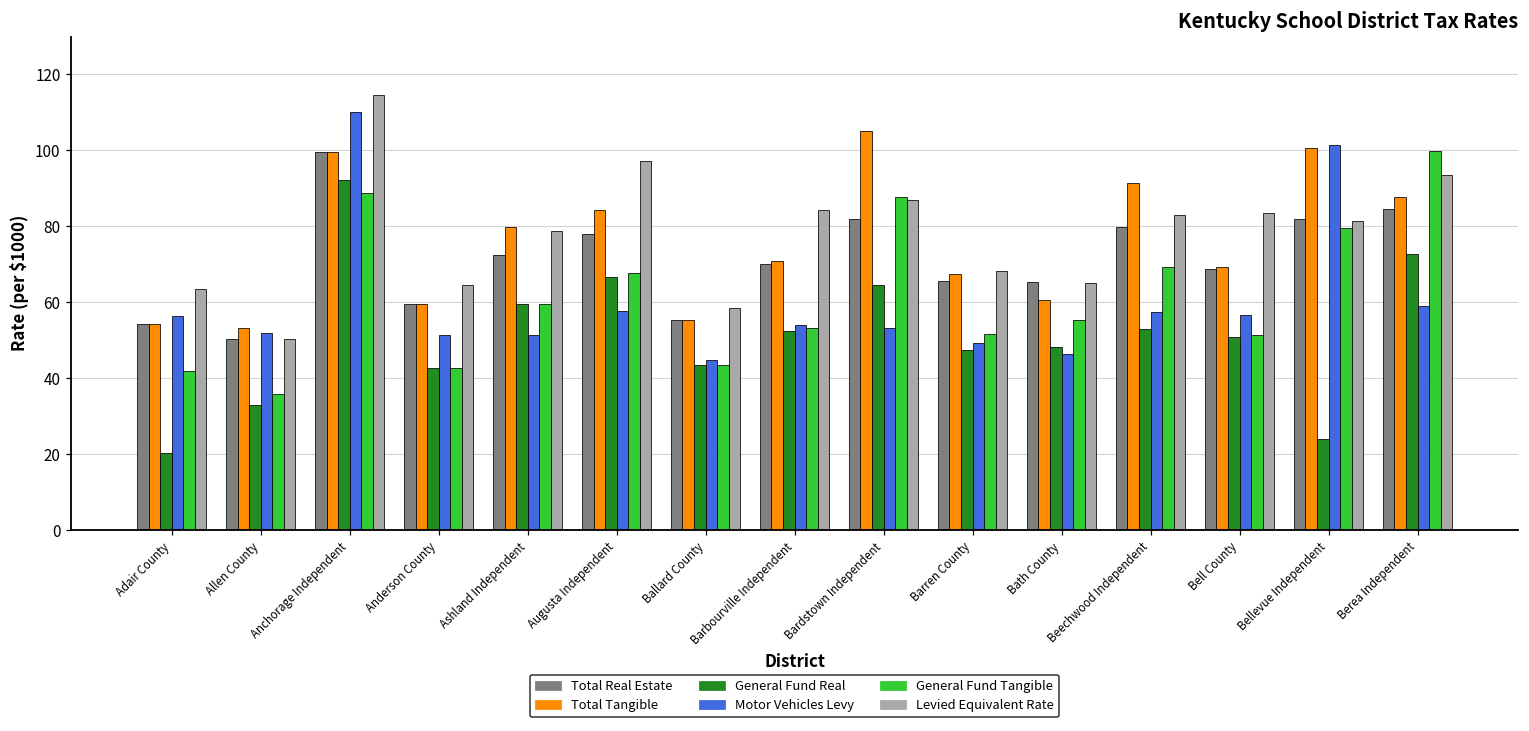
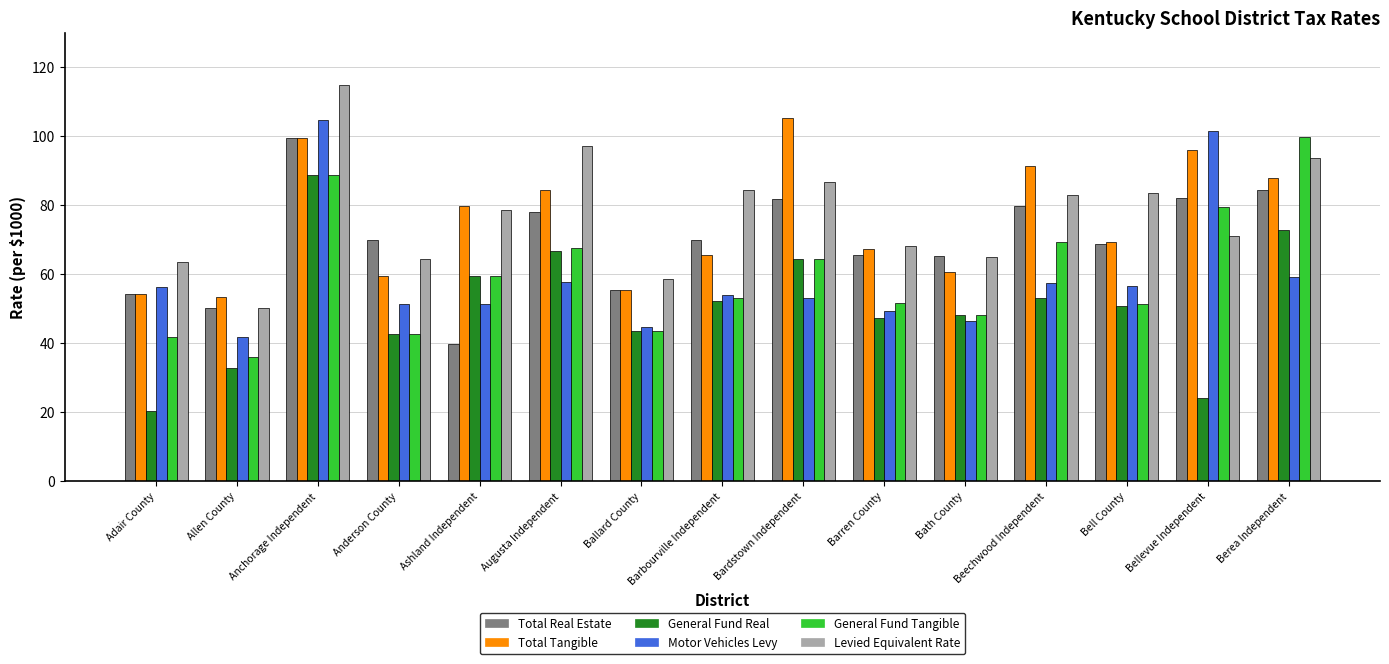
  {
    "Total Real Estate": {
      "Adair County": 54,
      "Allen County": 50,
      "Anchorage Independent": 100,
-     "Anderson County": 60,
-     "Ashland Independent": 73,
+     "Anderson County": 70,
+     "Ashland Independent": 40,
      "Augusta Independent": 78,
      "Ballard County": 55,
      "Barbourville Independent": 70,
      "Bardstown Independent": 82,
      "Barren County": 66,
      "Bath County": 65,
      "Beechwood Independent": 80,
      "Bell County": 69,
      "Bellevue Independent": 82,
      "Berea Independent": 85
    },
    "Total Tangible": {
      "Adair County": 54,
      "Allen County": 53,
      "Anchorage Independent": 100,
      "Anderson County": 60,
      "Ashland Independent": 80,
      "Augusta Independent": 84,
      "Ballard County": 55,
-     "Barbourville Independent": 71,
+     "Barbourville Independent": 66,
      "Bardstown Independent": 105,
      "Barren County": 67,
      "Bath County": 61,
      "Beechwood Independent": 91,
      "Bell County": 69,
-     "Bellevue Independent": 101,
+     "Bellevue Independent": 96,
      "Berea Independent": 88
    },
    "General Fund Real": {
      "Adair County": 20,
      "Allen County": 33,
-     "Anchorage Independent": 92,
+     "Anchorage Independent": 89,
      "Anderson County": 43,
      "Ashland Independent": 60,
      "Augusta Independent": 67,
      "Ballard County": 43,
      "Barbourville Independent": 52,
      "Bardstown Independent": 64,
      "Barren County": 47,
      "Bath County": 48,
      "Beechwood Independent": 53,
      "Bell County": 51,
      "Bellevue Independent": 24,
      "Berea Independent": 73
    },
    "Motor Vehicles Levy": {
      "Adair County": 56,
-     "Allen County": 52,
-     "Anchorage Independent": 110,
+     "Allen County": 42,
+     "Anchorage Independent": 105,
      "Anderson County": 51,
      "Ashland Independent": 51,
      "Augusta Independent": 58,
      "Ballard County": 45,
      "Barbourville Independent": 54,
      "Bardstown Independent": 53,
      "Barren County": 49,
      "Bath County": 46,
      "Beechwood Independent": 57,
      "Bell County": 57,
      "Bellevue Independent": 101,
      "Berea Independent": 59
    },
    "General Fund Tangible": {
      "Adair County": 42,
      "Allen County": 36,
      "Anchorage Independent": 89,
      "Anderson County": 43,
      "Ashland Independent": 60,
      "Augusta Independent": 68,
      "Ballard County": 43,
      "Barbourville Independent": 53,
-     "Bardstown Independent": 88,
+     "Bardstown Independent": 64,
      "Barren County": 52,
-     "Bath County": 55,
+     "Bath County": 48,
      "Beechwood Independent": 69,
      "Bell County": 51,
      "Bellevue Independent": 80,
      "Berea Independent": 100
    },
    "Levied Equivalent Rate": {
      "Adair County": 64,
      "Allen County": 50,
      "Anchorage Independent": 115,
      "Anderson County": 64,
      "Ashland Independent": 79,
      "Augusta Independent": 97,
      "Ballard County": 59,
      "Barbourville Independent": 84,
      "Bardstown Independent": 87,
      "Barren County": 68,
      "Bath County": 65,
      "Beechwood Independent": 83,
      "Bell County": 84,
-     "Bellevue Independent": 81,
+     "Bellevue Independent": 71,
      "Berea Independent": 94
    }
  }
